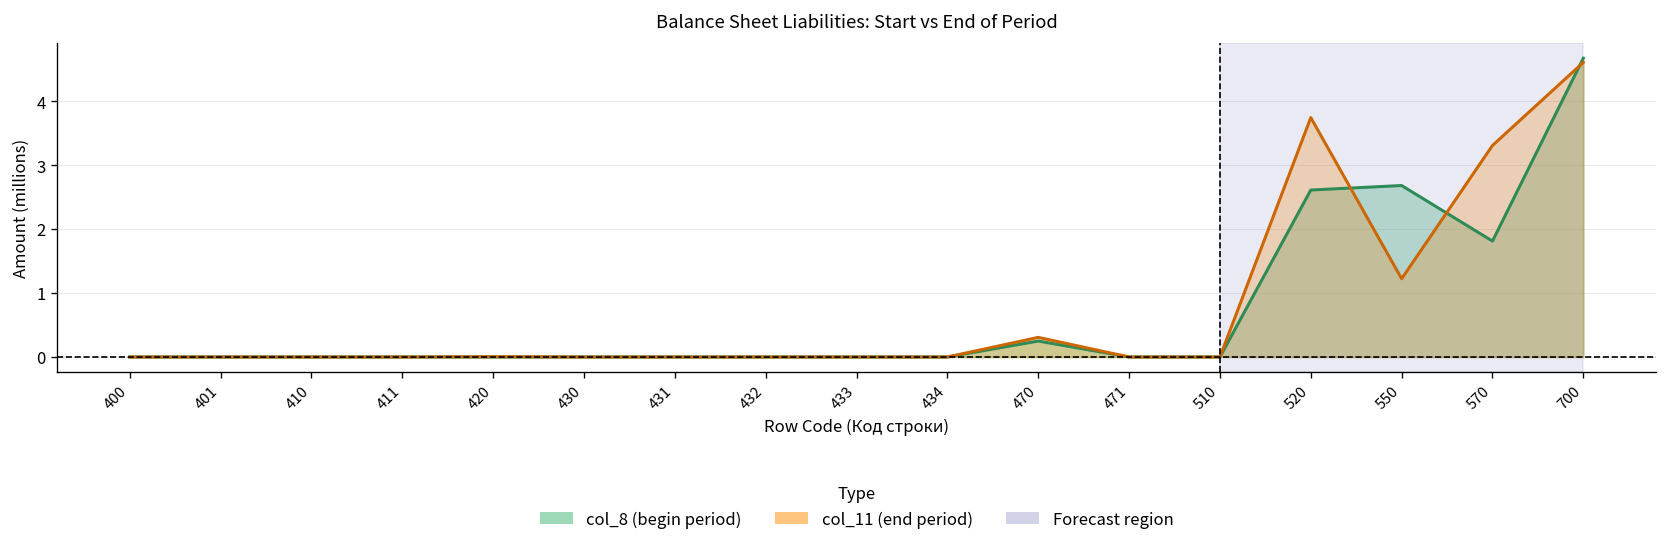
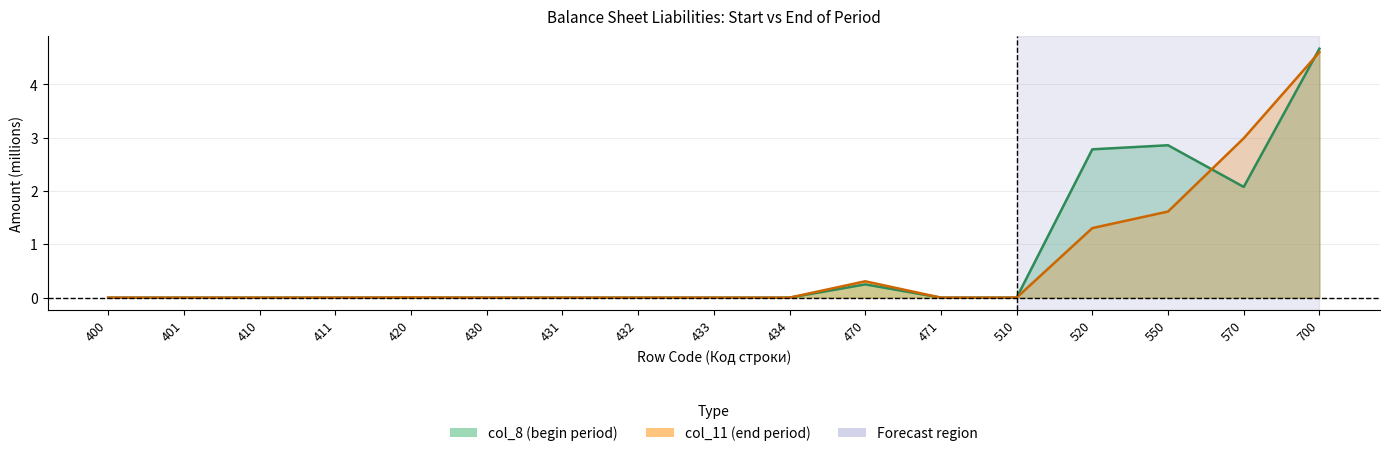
  {
    "col_8 (begin period)": {
      "470": 0.2,
-     "520": 2.6,
-     "550": 2.7,
-     "570": 1.8,
+     "520": 2.8,
+     "550": 2.9,
+     "570": 2.1,
      "700": 4.7
    },
    "col_11 (end period)": {
      "470": 0.3,
-     "520": 3.7,
-     "550": 1.2,
-     "570": 3.3,
+     "520": 1.3,
+     "550": 1.6,
+     "570": 3.0,
      "700": 4.6
    }
  }
